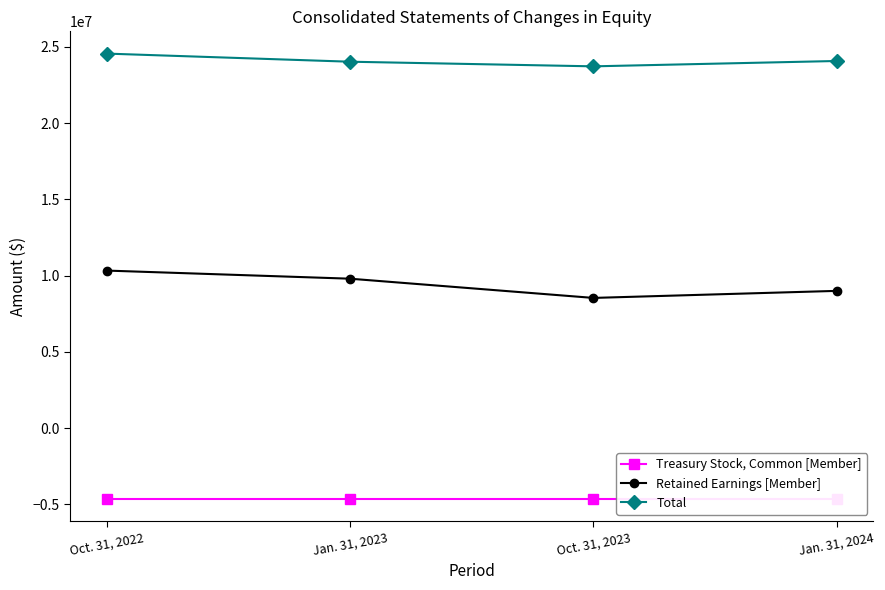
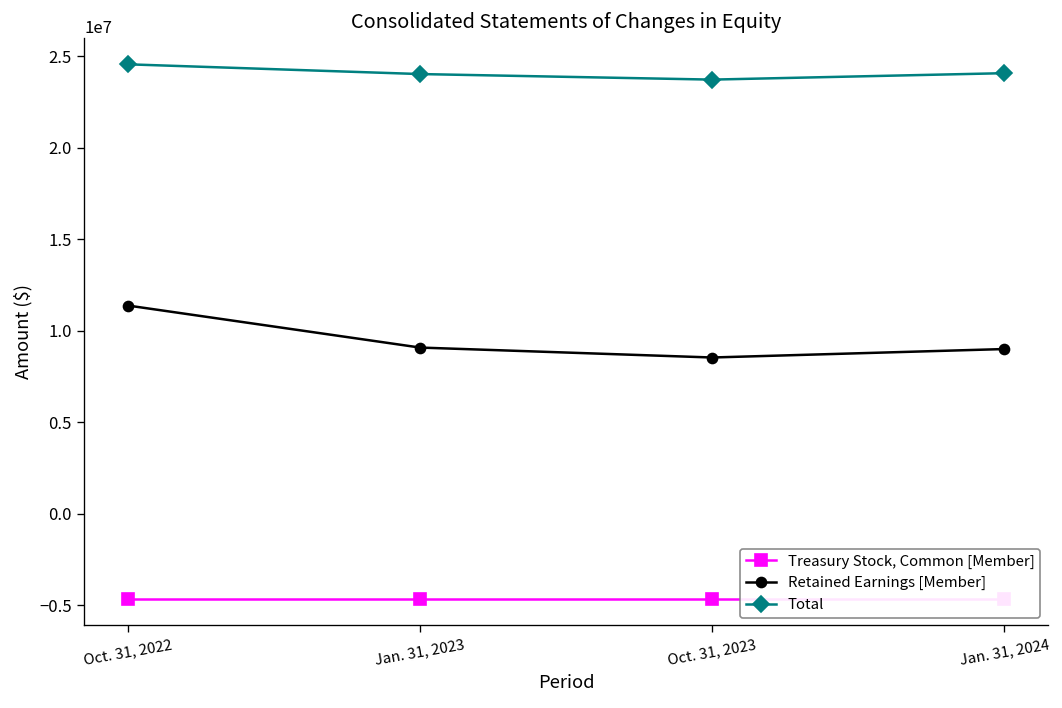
  {
    "Treasury Stock, Common [Member]": {
      "Oct. 31, 2022": -4600000,
      "Jan. 31, 2023": -4600000,
      "Oct. 31, 2023": -4600000
    },
    "Retained Earnings [Member]": {
-     "Oct. 31, 2022": 10300000,
-     "Jan. 31, 2023": 9800000,
+     "Oct. 31, 2022": 11400000,
+     "Jan. 31, 2023": 9100000,
      "Oct. 31, 2023": 8500000,
      "Jan. 31, 2024": 9000000
    },
    "Total": {
      "Oct. 31, 2022": 24600000,
      "Jan. 31, 2023": 24000000,
      "Oct. 31, 2023": 23700000,
      "Jan. 31, 2024": 24100000
    }
  }
